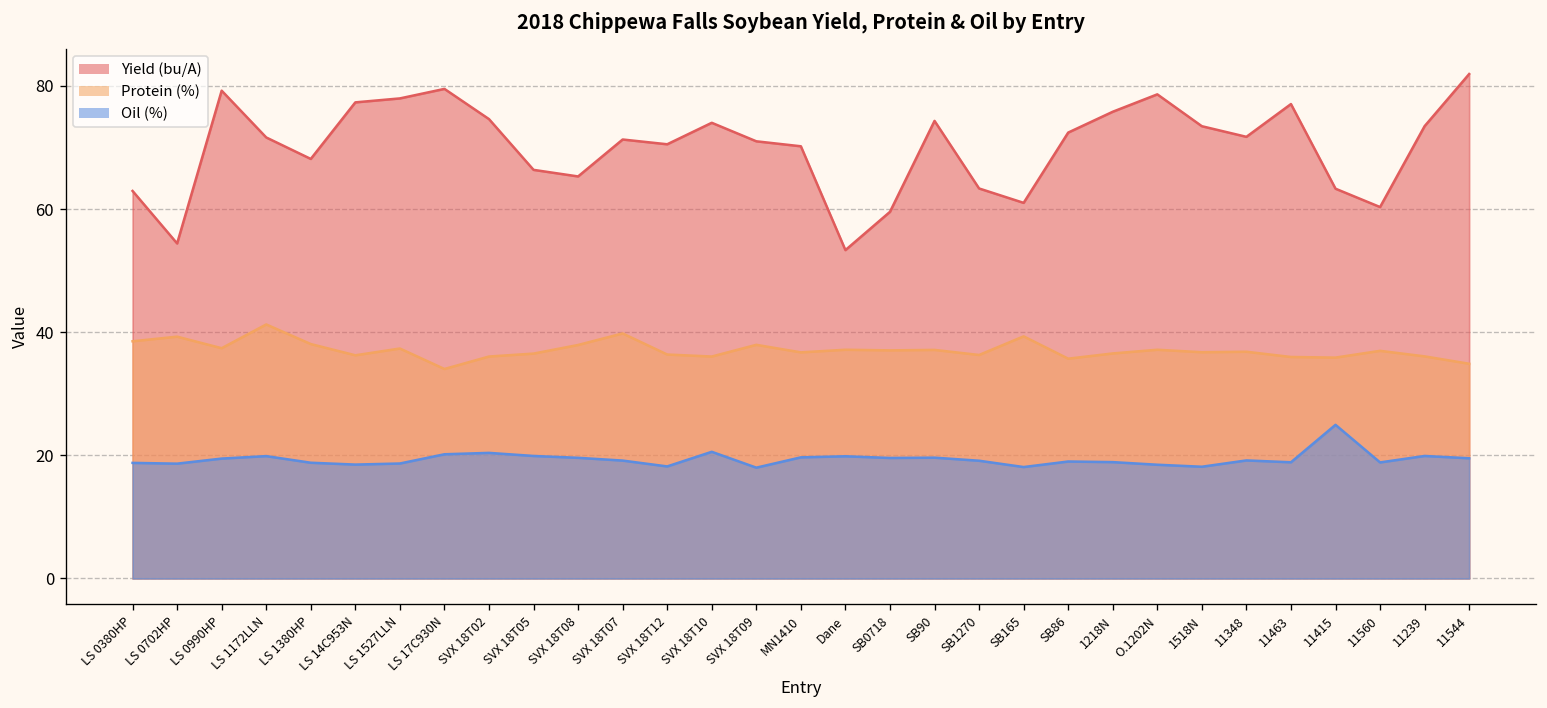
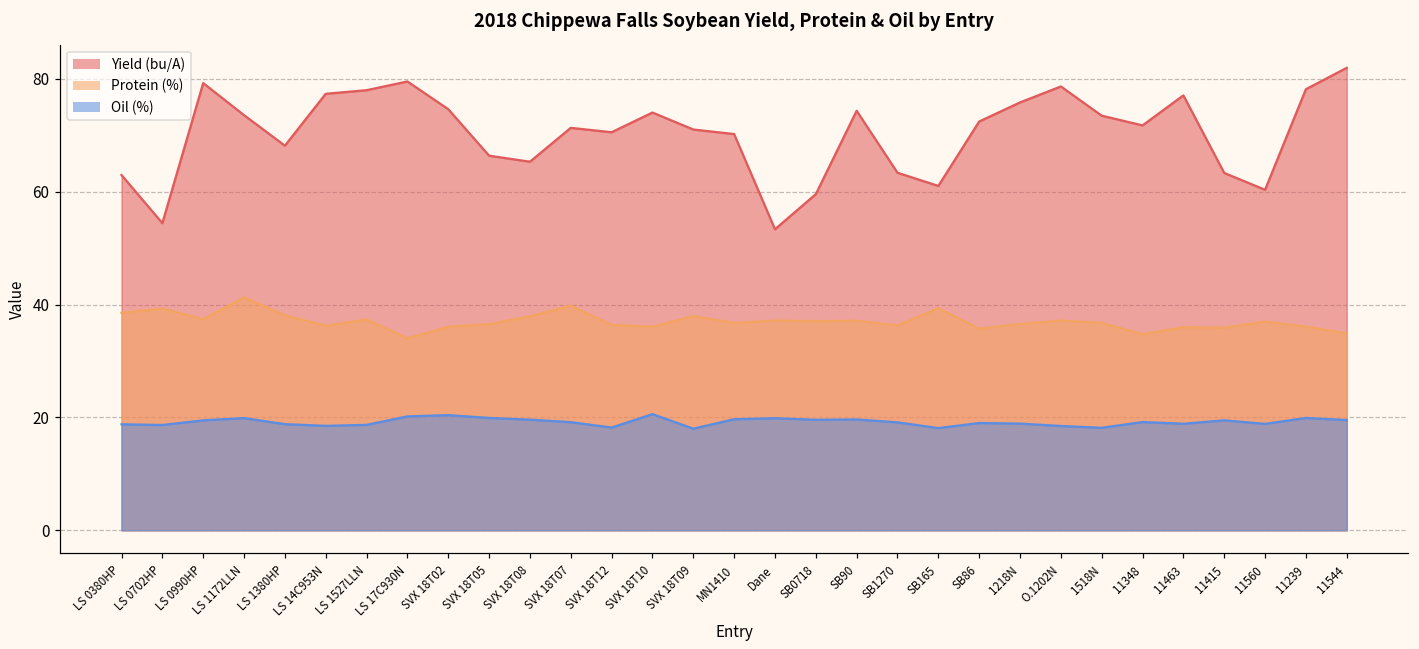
  {
    "Yield (bu/A)": {
      "LS 0380HP": 63,
      "LS 0702HP": 54,
      "LS 0990HP": 79,
-     "LS 1172LLN": 72,
+     "LS 1172LLN": 74,
      "LS 1380HP": 68,
      "LS 14C953N": 77,
      "LS 1527LLN": 78,
      "LS 17C930N": 80,
      "SVX 18T02": 75,
      "SVX 18T05": 66,
      "SVX 18T08": 65,
      "SVX 18T07": 71,
      "SVX 18T12": 71,
      "SVX 18T10": 74,
      "SVX 18T09": 71,
      "MN1410": 70,
      "Dane": 53,
      "SB0718": 60,
      "SB90": 74,
      "SB1270": 63,
      "SB165": 61,
      "SB86": 72,
      "1218N": 76,
      "O.1202N": 79,
      "1518N": 73,
      "11348": 72,
      "11463": 77,
      "11415": 63,
      "11560": 60,
-     "11239": 73,
+     "11239": 78,
      "11544": 82
    },
    "Protein (%)": {
      "LS 0380HP": 39,
      "LS 0702HP": 39,
      "LS 0990HP": 37,
      "LS 1172LLN": 41,
      "LS 1380HP": 38,
      "LS 14C953N": 36,
      "LS 1527LLN": 37,
      "LS 17C930N": 34,
      "SVX 18T02": 36,
      "SVX 18T05": 37,
      "SVX 18T08": 38,
      "SVX 18T07": 40,
      "SVX 18T12": 36,
      "SVX 18T10": 36,
      "SVX 18T09": 38,
      "MN1410": 37,
      "Dane": 37,
      "SB0718": 37,
      "SB90": 37,
      "SB1270": 36,
      "SB165": 39,
      "SB86": 36,
      "1218N": 37,
      "O.1202N": 37,
      "1518N": 37,
-     "11348": 37,
+     "11348": 35,
      "11463": 36,
      "11415": 36,
      "11560": 37,
      "11239": 36,
      "11544": 35
    },
    "Oil (%)": {
      "LS 0380HP": 19,
      "LS 0702HP": 19,
      "LS 0990HP": 19,
      "LS 1172LLN": 20,
      "LS 1380HP": 19,
      "LS 14C953N": 19,
      "LS 1527LLN": 19,
      "LS 17C930N": 20,
      "SVX 18T02": 20,
      "SVX 18T05": 20,
      "SVX 18T08": 20,
      "SVX 18T07": 19,
      "SVX 18T12": 18,
      "SVX 18T10": 21,
      "SVX 18T09": 18,
      "MN1410": 20,
      "Dane": 20,
      "SB0718": 20,
      "SB90": 20,
      "SB1270": 19,
      "SB165": 18,
      "SB86": 19,
      "1218N": 19,
      "O.1202N": 18,
      "1518N": 18,
      "11348": 19,
      "11463": 19,
-     "11415": 25,
+     "11415": 19,
      "11560": 19,
      "11239": 20,
      "11544": 20
    }
  }
